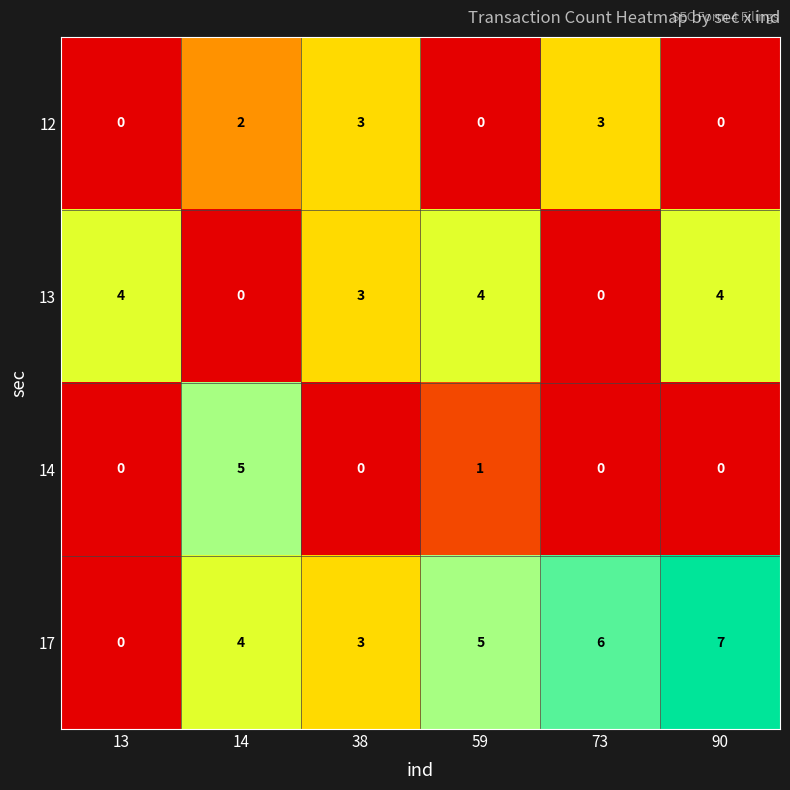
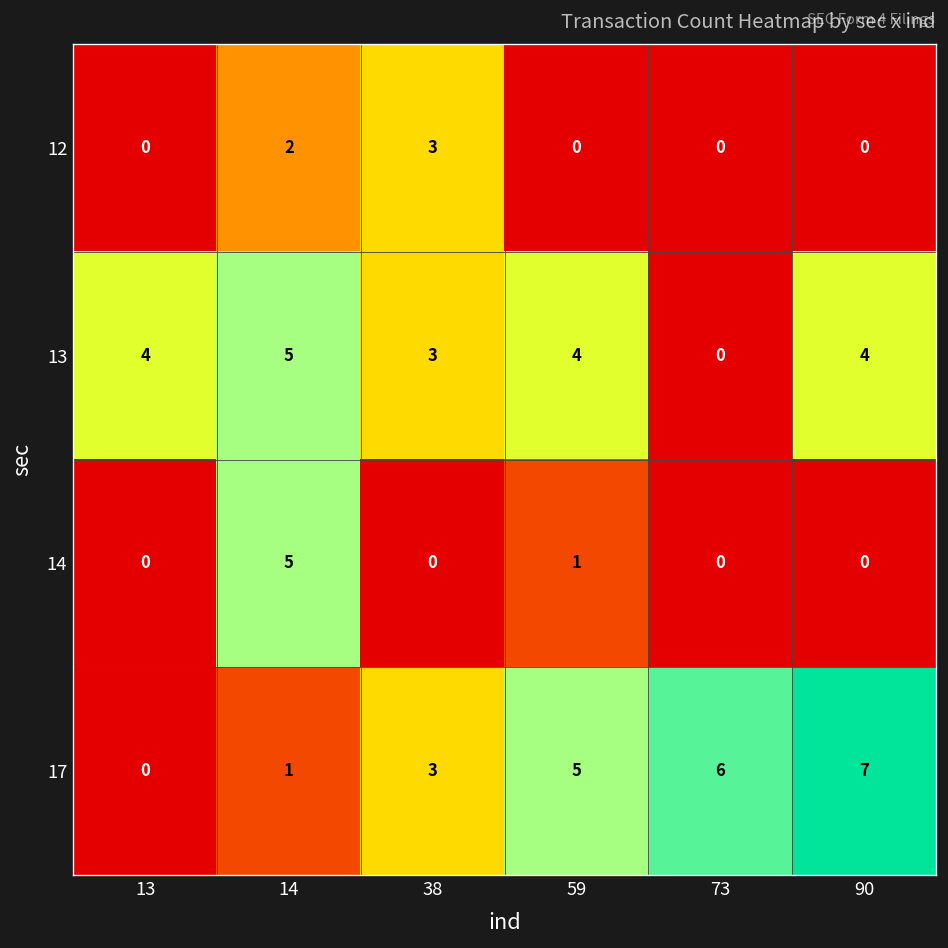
  {
    "12": {
      "13": 0,
      "14": 2,
      "38": 3,
      "59": 0,
-     "73": 3,
+     "73": 0,
      "90": 0
    },
    "13": {
      "13": 4,
-     "14": 0,
+     "14": 5,
      "38": 3,
      "59": 4,
      "73": 0,
      "90": 4
    },
    "14": {
      "13": 0,
      "14": 5,
      "38": 0,
      "59": 1,
      "73": 0,
      "90": 0
    },
    "17": {
      "13": 0,
-     "14": 4,
+     "14": 1,
      "38": 3,
      "59": 5,
      "73": 6,
      "90": 7
    }
  }
